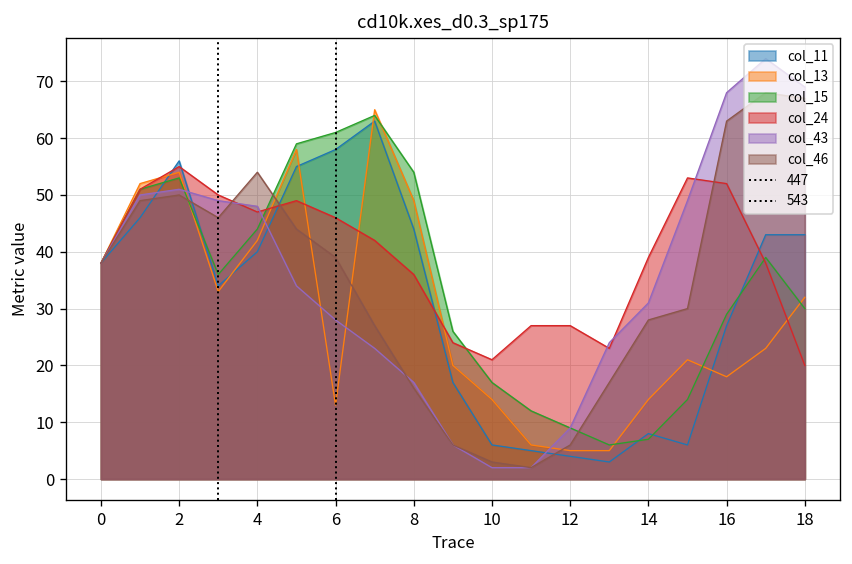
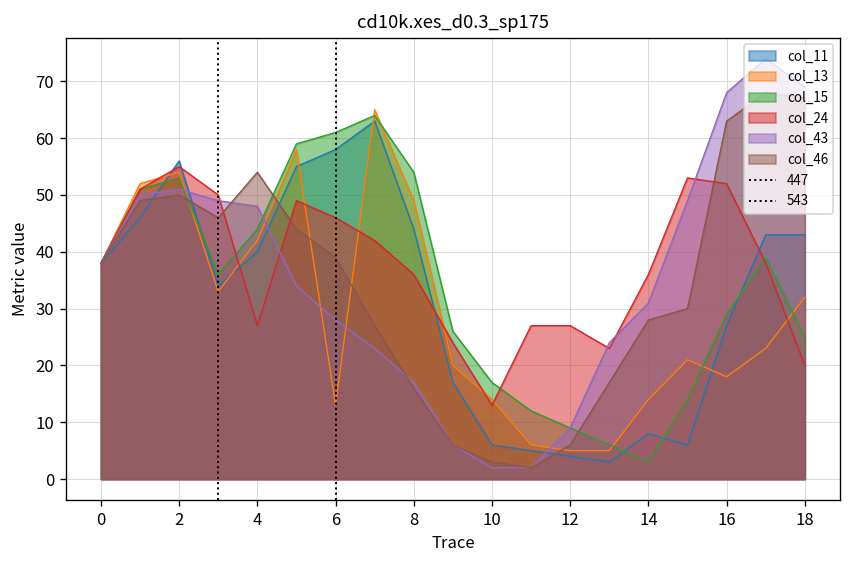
  {
    "col_11": {
      "2": 56,
      "4": 40,
      "6": 58,
      "8": 44,
      "10": 6,
      "12": 4,
      "14": 8,
      "16": 27,
      "18": 43
    },
    "col_13": {
      "2": 54,
      "4": 42,
      "6": 13,
      "8": 49,
      "10": 14,
      "12": 5,
      "14": 14,
      "16": 18,
      "18": 32
    },
    "col_15": {
      "2": 53,
      "4": 44,
      "6": 61,
      "8": 54,
      "10": 17,
-     "14": 7,
+     "14": 3,
      "16": 29,
-     "18": 30
+     "18": 25
    },
    "col_24": {
      "2": 55,
-     "4": 47,
+     "4": 27,
      "6": 46,
      "8": 36,
-     "10": 21,
+     "10": 13,
      "12": 27,
-     "14": 39,
+     "14": 36,
      "16": 52,
      "18": 20
    },
    "col_43": {
      "2": 51,
      "4": 48,
      "6": 28,
      "8": 17,
      "10": 2,
      "14": 31,
      "16": 68
    },
    "col_46": {
      "2": 50,
      "4": 54,
      "6": 39,
      "8": 16,
      "10": 3,
      "12": 6,
      "14": 28,
      "16": 63
    }
  }
